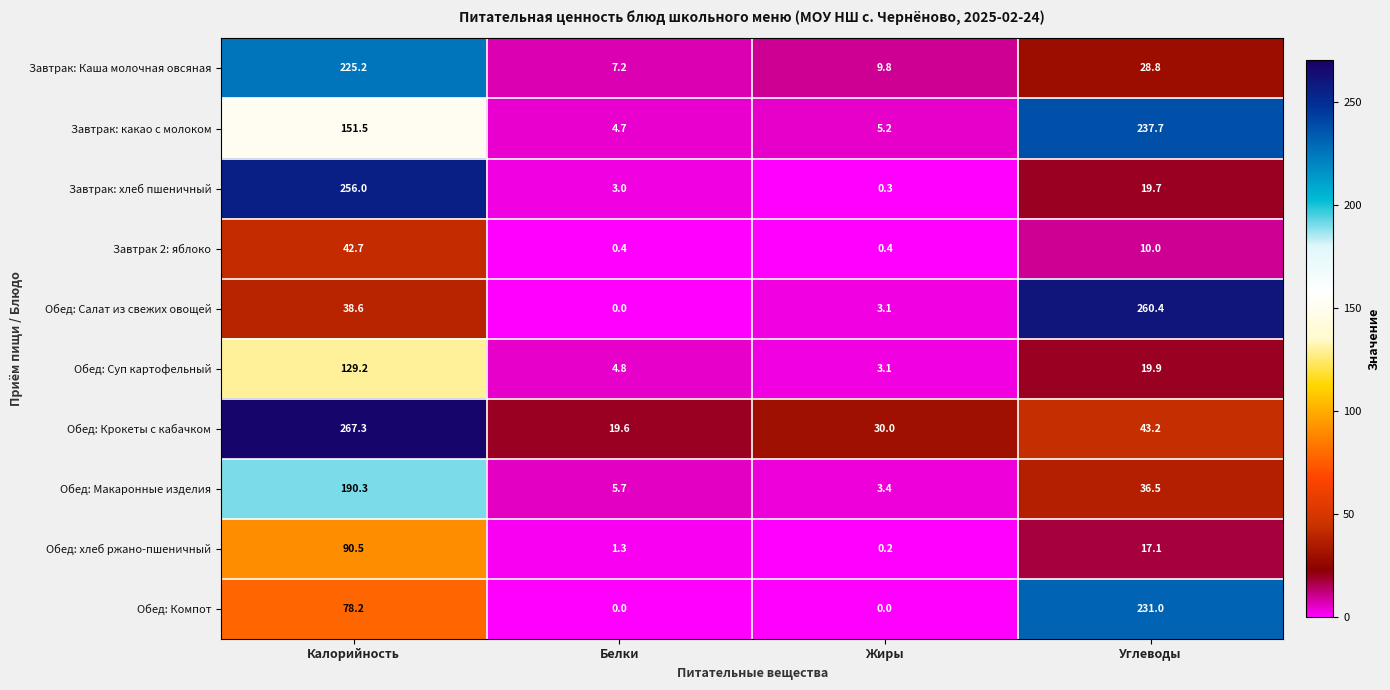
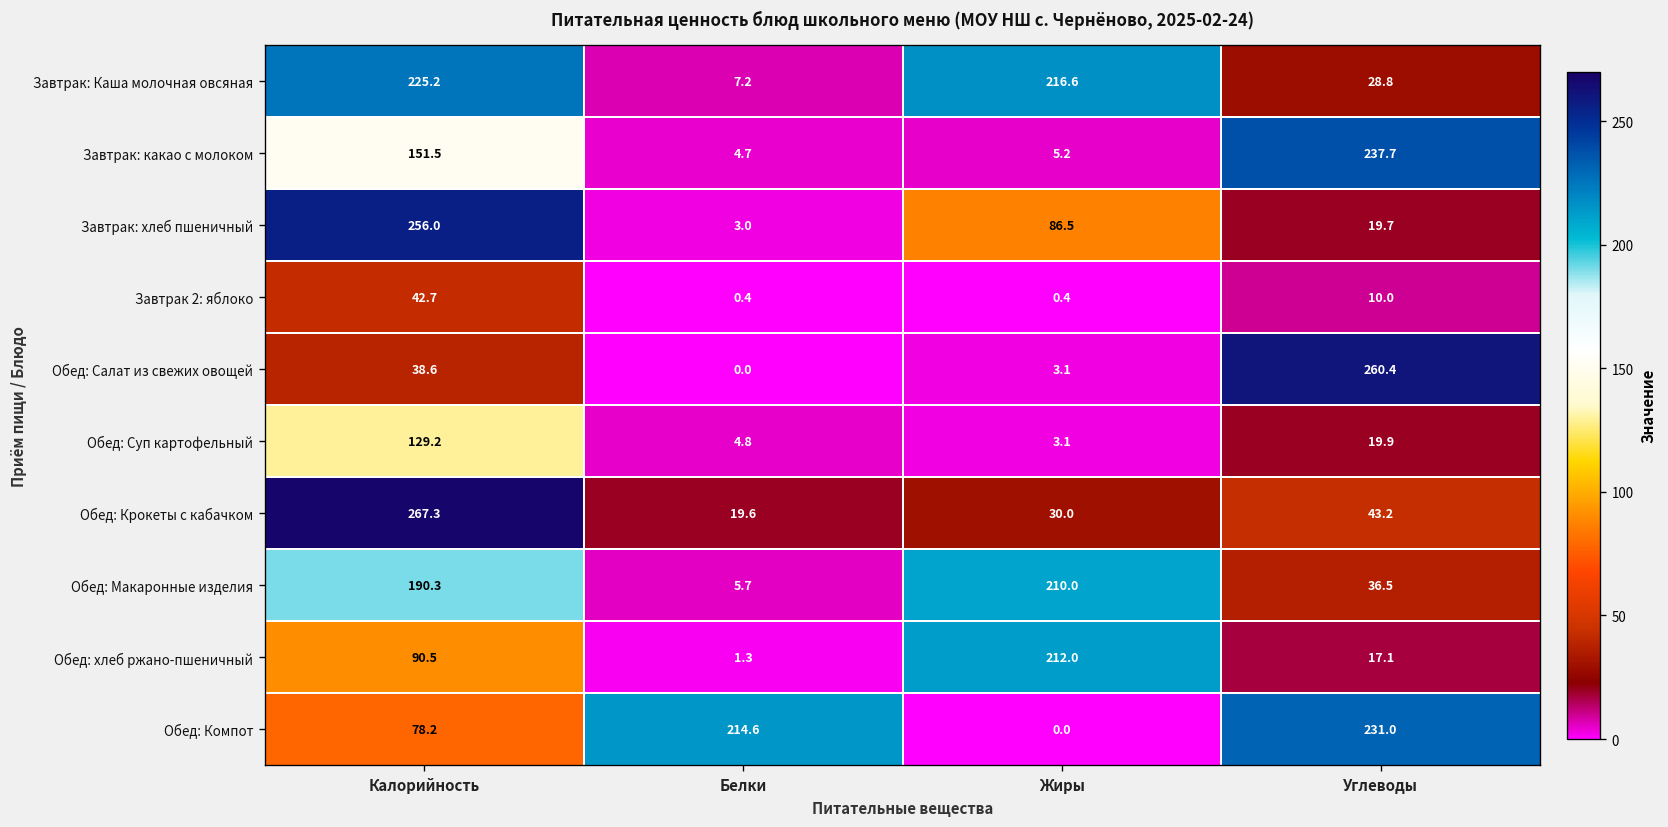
  {
    "Завтрак: Каша молочная овсяная": {
      "Калорийность": 225.2,
      "Белки": 7.2,
-     "Жиры": 9.8,
+     "Жиры": 216.6,
      "Углеводы": 28.8
    },
    "Завтрак: какао с молоком": {
      "Калорийность": 151.5,
      "Белки": 4.7,
      "Жиры": 5.2,
      "Углеводы": 237.7
    },
    "Завтрак: хлеб пшеничный": {
      "Калорийность": 256.0,
      "Белки": 3.0,
-     "Жиры": 0.3,
+     "Жиры": 86.5,
      "Углеводы": 19.7
    },
    "Завтрак 2: яблоко": {
      "Калорийность": 42.7,
      "Белки": 0.4,
      "Жиры": 0.4,
      "Углеводы": 10.0
    },
    "Обед: Салат из свежих овощей": {
      "Калорийность": 38.6,
      "Белки": 0.0,
      "Жиры": 3.1,
      "Углеводы": 260.4
    },
    "Обед: Суп картофельный": {
      "Калорийность": 129.2,
      "Белки": 4.8,
      "Жиры": 3.1,
      "Углеводы": 19.9
    },
    "Обед: Крокеты с кабачком": {
      "Калорийность": 267.3,
      "Белки": 19.6,
      "Жиры": 30.0,
      "Углеводы": 43.2
    },
    "Обед: Макаронные изделия": {
      "Калорийность": 190.3,
      "Белки": 5.7,
-     "Жиры": 3.4,
+     "Жиры": 210.0,
      "Углеводы": 36.5
    },
    "Обед: хлеб ржано-пшеничный": {
      "Калорийность": 90.5,
      "Белки": 1.3,
-     "Жиры": 0.2,
+     "Жиры": 212.0,
      "Углеводы": 17.1
    },
    "Обед: Компот": {
      "Калорийность": 78.2,
-     "Белки": 0.0,
+     "Белки": 214.6,
      "Жиры": 0.0,
      "Углеводы": 231.0
    }
  }
